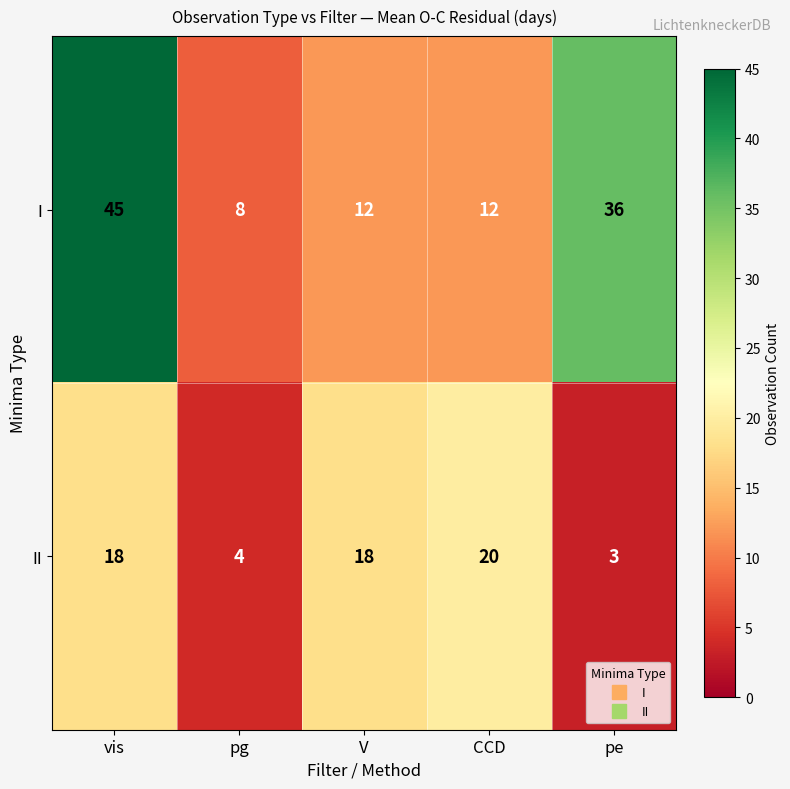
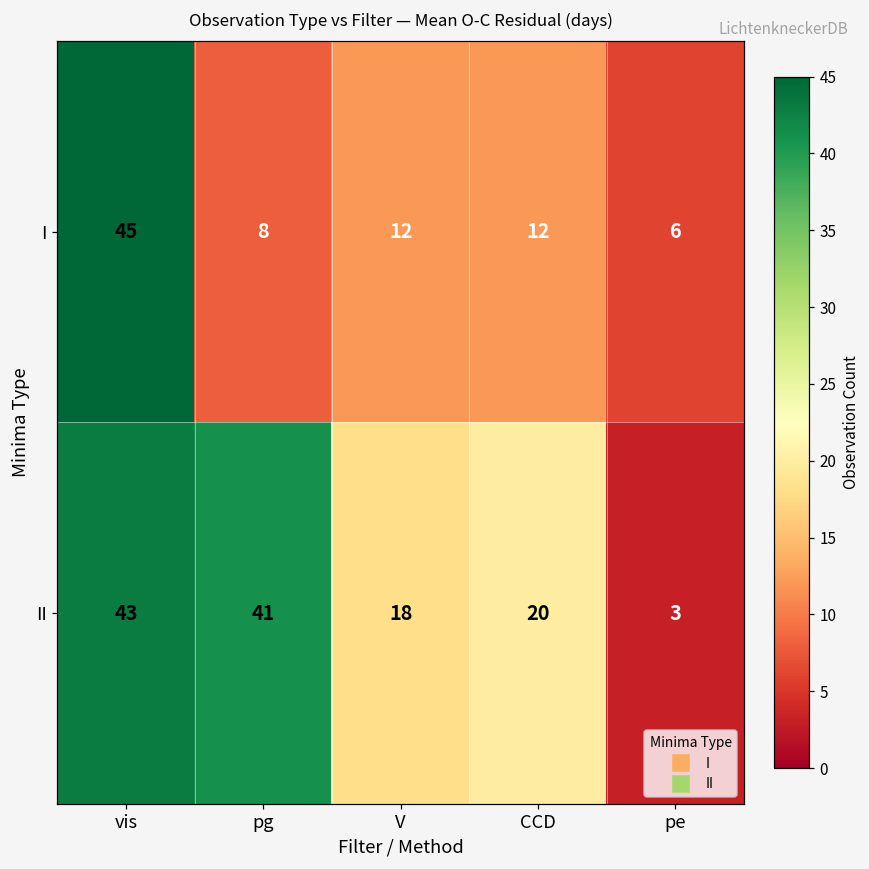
  {
    "I": {
      "vis": 45,
      "pg": 8,
      "V": 12,
      "CCD": 12,
-     "pe": 36
+     "pe": 6
    },
    "II": {
-     "vis": 18,
-     "pg": 4,
+     "vis": 43,
+     "pg": 41,
      "V": 18,
      "CCD": 20,
      "pe": 3
    }
  }
